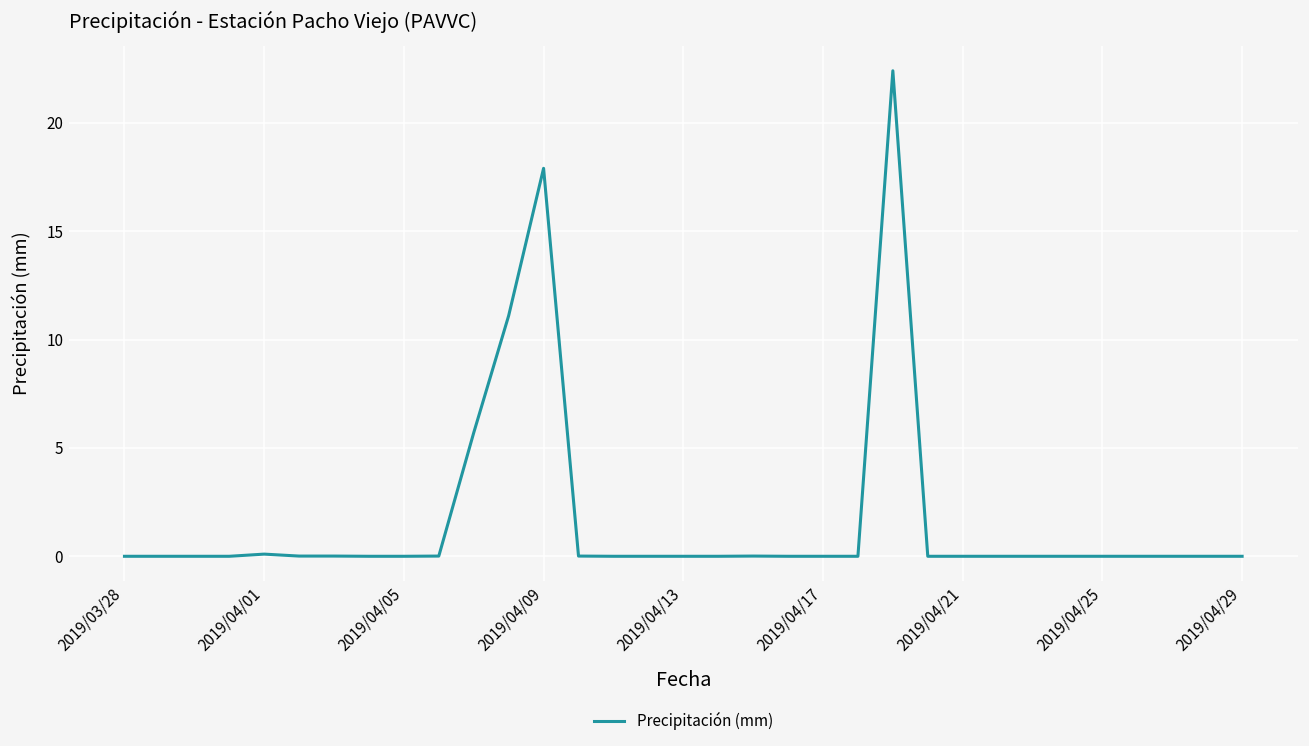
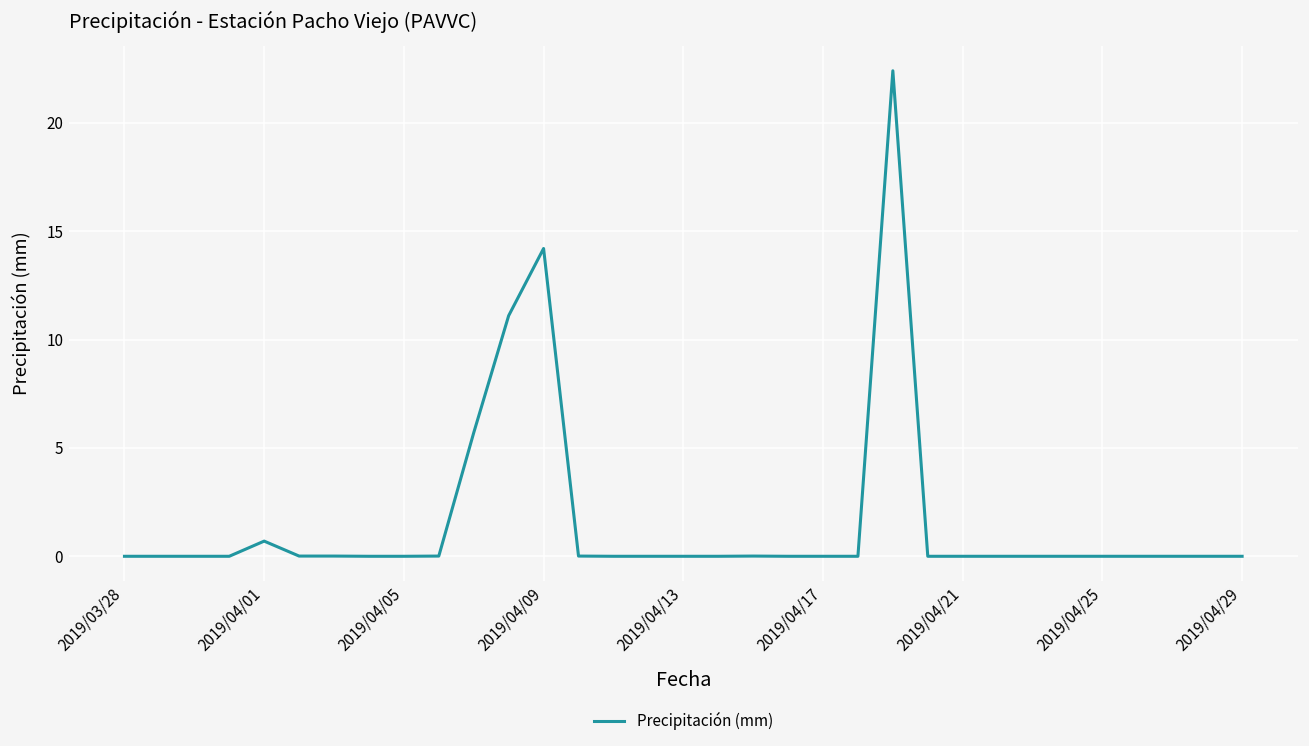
  {
    "2019/03/28": 0.0,
-   "2019/04/01": 0.1,
+   "2019/04/01": 0.7,
    "2019/04/05": 0.0,
-   "2019/04/09": 17.9,
+   "2019/04/09": 14.2,
    "2019/04/13": 0.0,
    "2019/04/17": 0.0,
    "2019/04/21": 0.0,
    "2019/04/25": 0.0,
    "2019/04/29": 0.0
  }
